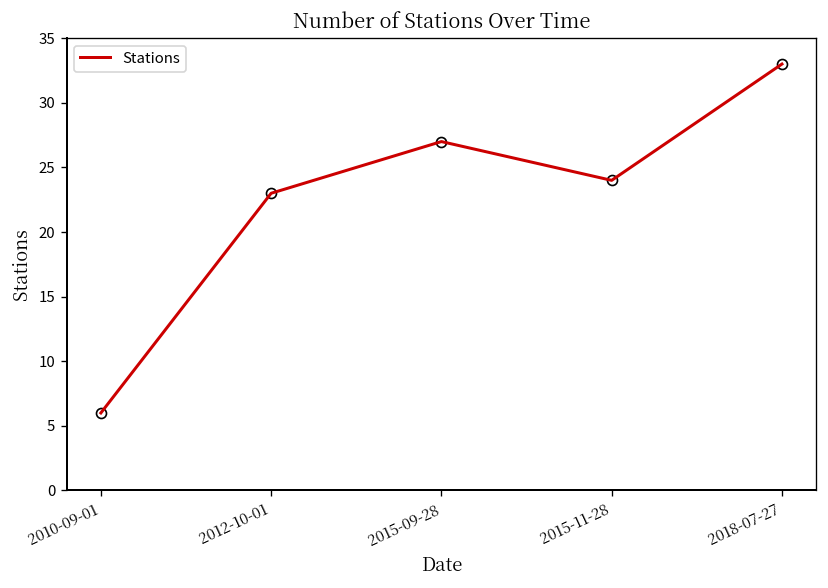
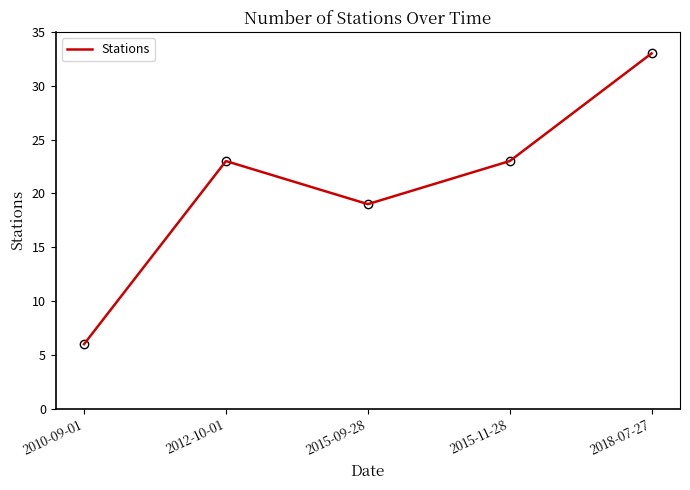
  {
    "2010-09-01": 6,
    "2012-10-01": 23,
-   "2015-09-28": 27,
-   "2015-11-28": 24,
+   "2015-09-28": 19,
+   "2015-11-28": 23,
    "2018-07-27": 33
  }
